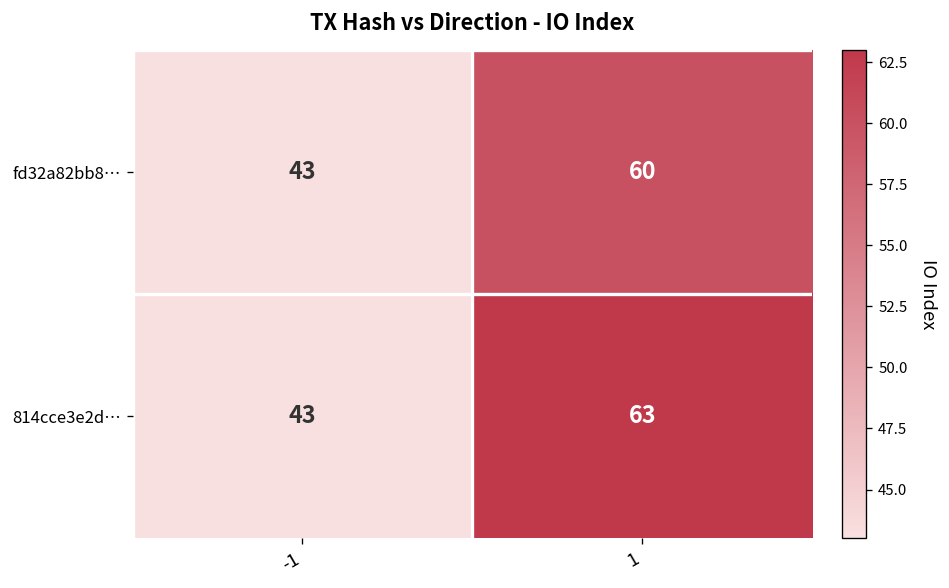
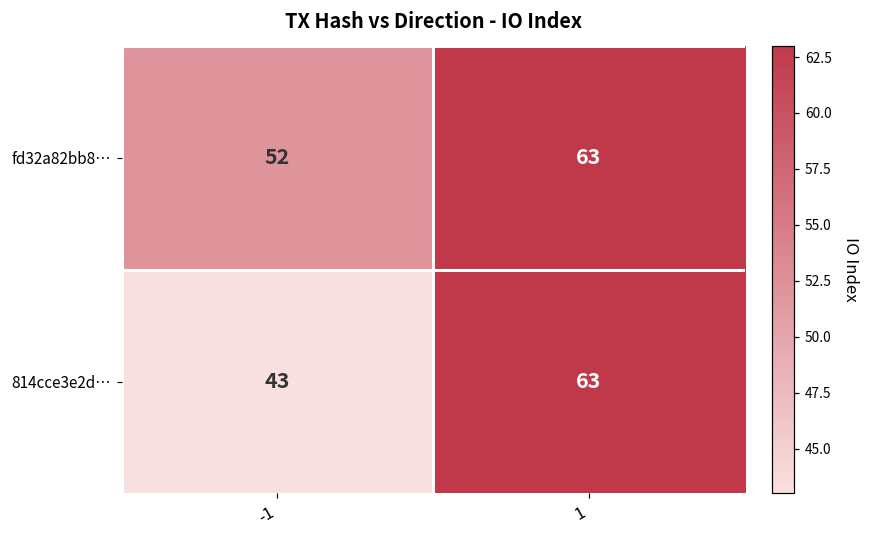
  {
    "fd32a82bb8…": {
-     "-1": 43,
-     "1": 60
+     "-1": 52,
+     "1": 63
    },
    "814cce3e2d…": {
      "-1": 43,
      "1": 63
    }
  }
